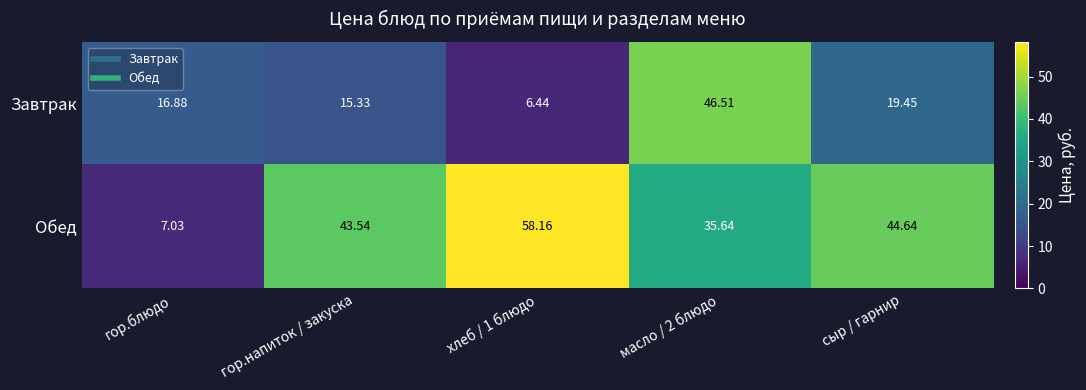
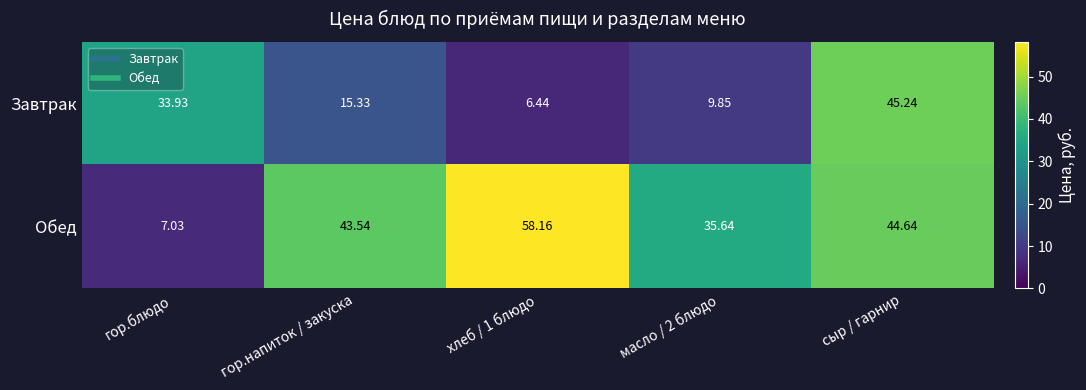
  {
    "Завтрак": {
-     "гор.блюдо": 16.88,
+     "гор.блюдо": 33.93,
      "гор.напиток / закуска": 15.33,
      "хлеб / 1 блюдо": 6.44,
-     "масло / 2 блюдо": 46.51,
-     "сыр / гарнир": 19.45
+     "масло / 2 блюдо": 9.85,
+     "сыр / гарнир": 45.24
    },
    "Обед": {
      "гор.блюдо": 7.03,
      "гор.напиток / закуска": 43.54,
      "хлеб / 1 блюдо": 58.16,
      "масло / 2 блюдо": 35.64,
      "сыр / гарнир": 44.64
    }
  }
